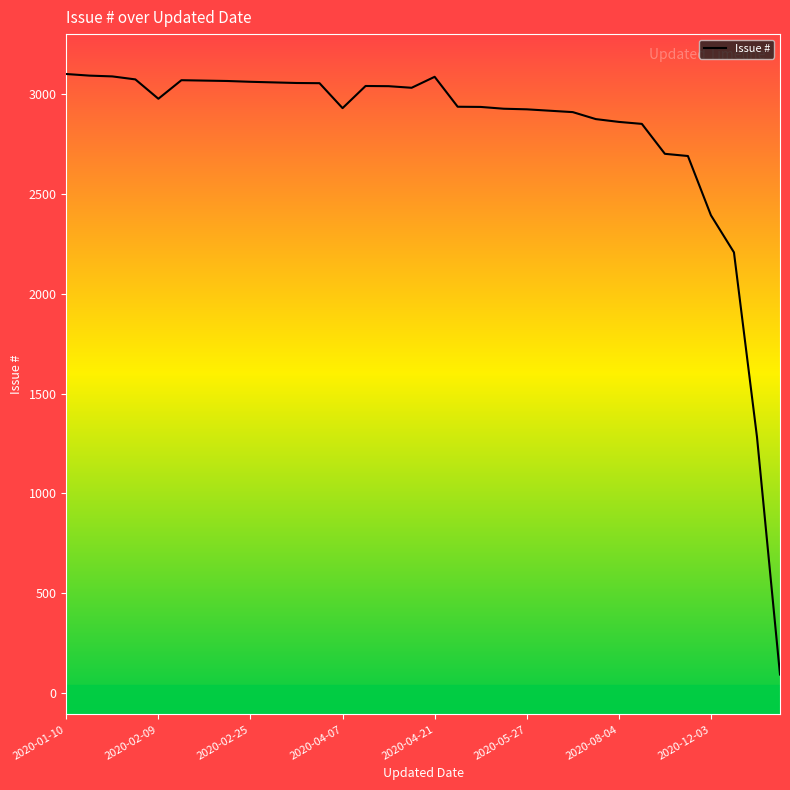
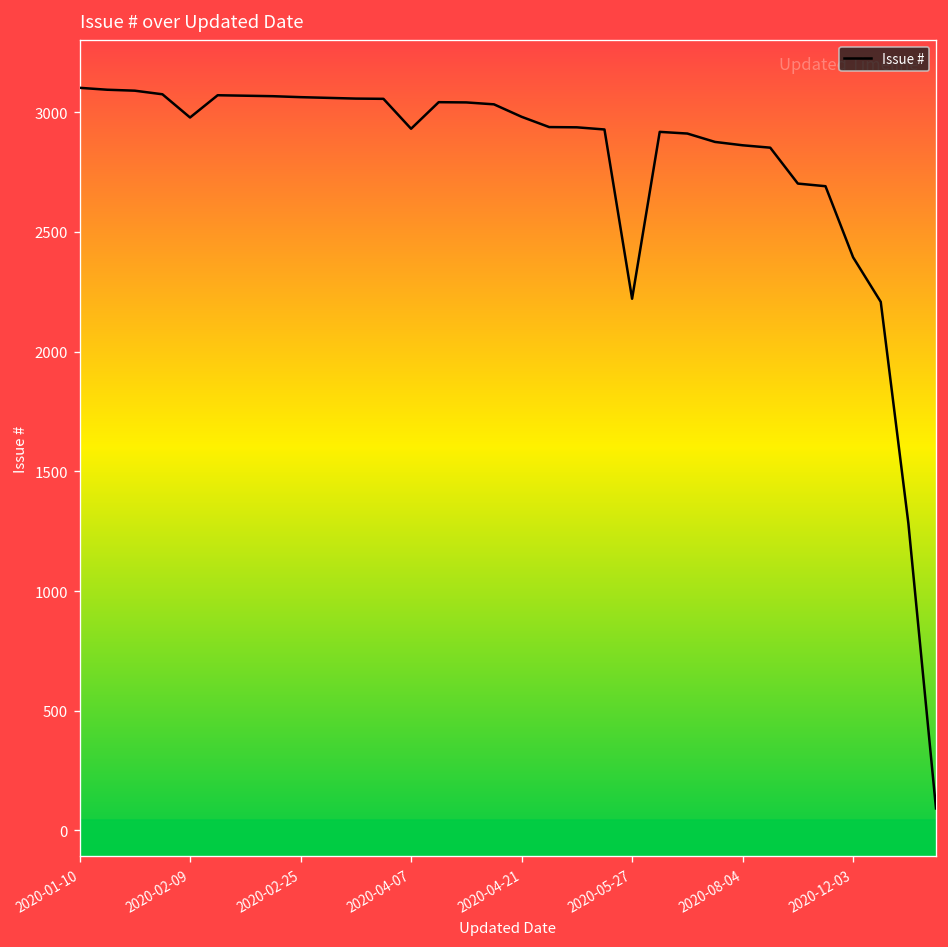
  {
    "2020-01-10": 3100,
    "2020-02-09": 2980,
    "2020-04-07": 2930,
-   "2020-04-21": 3090,
-   "2020-05-27": 2930,
+   "2020-04-21": 2980,
+   "2020-05-27": 2220,
    "2020-12-03": 2390
  }
